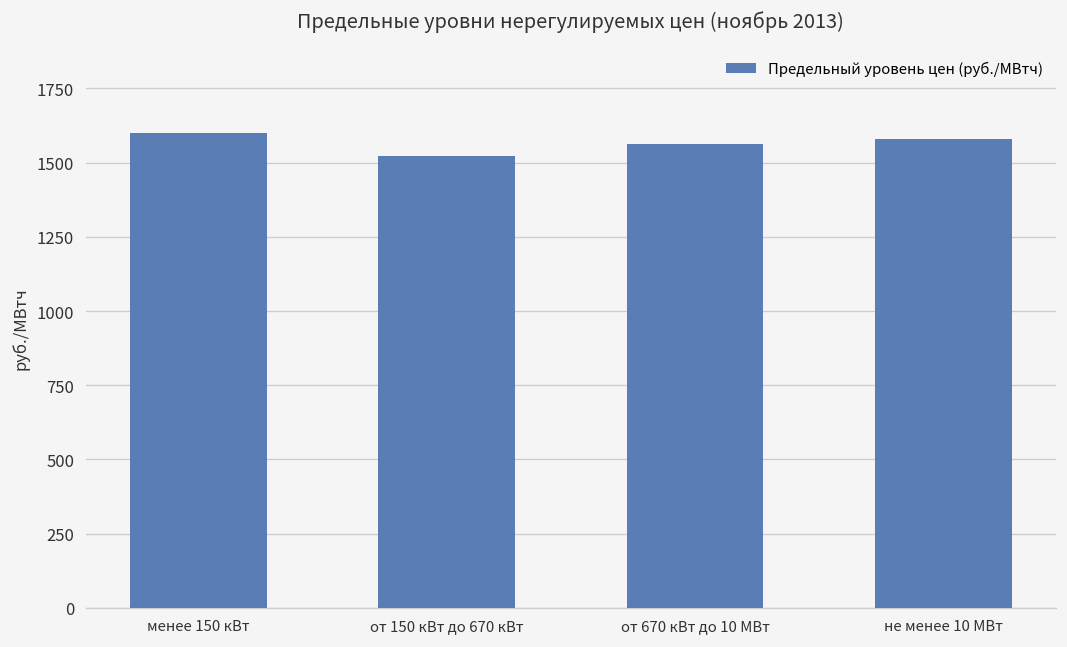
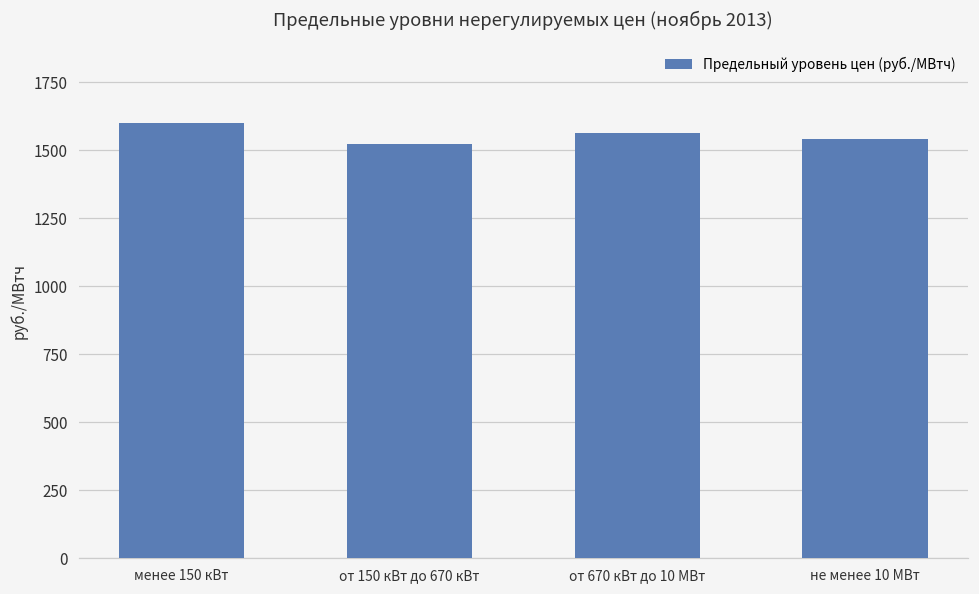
  {
    "менее 150 кВт": 1600,
    "от 150 кВт до 670 кВт": 1520,
    "от 670 кВт до 10 МВт": 1560,
-   "не менее 10 МВт": 1580
+   "не менее 10 МВт": 1540
  }
